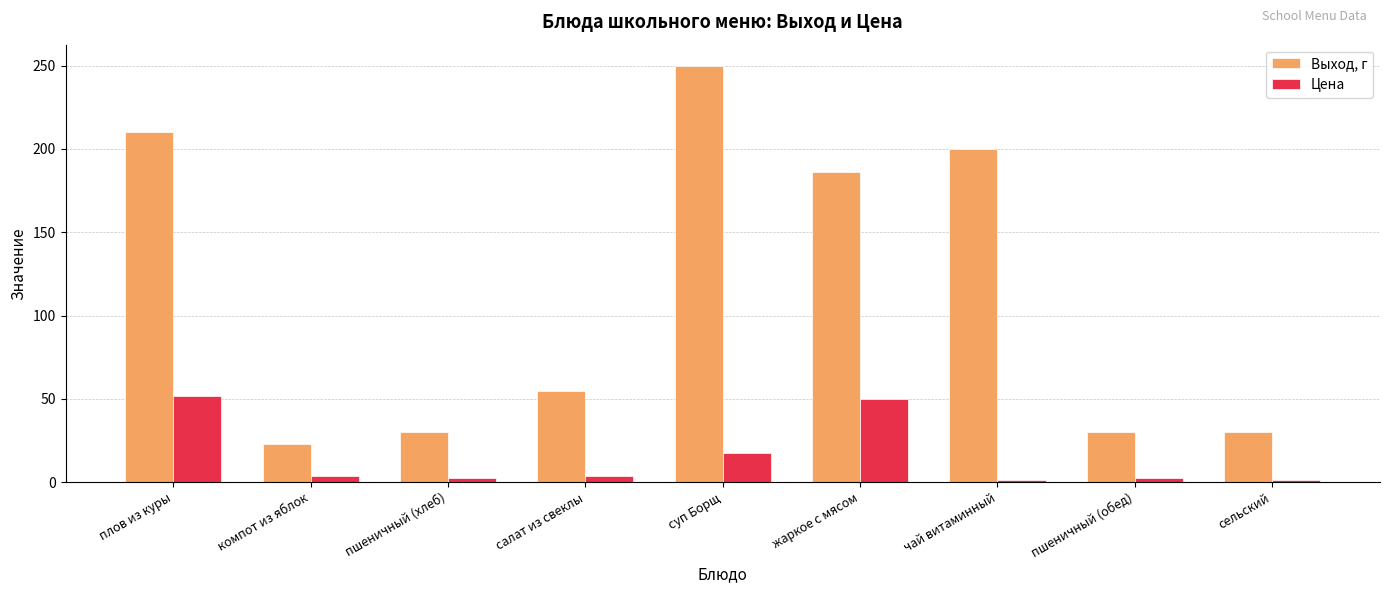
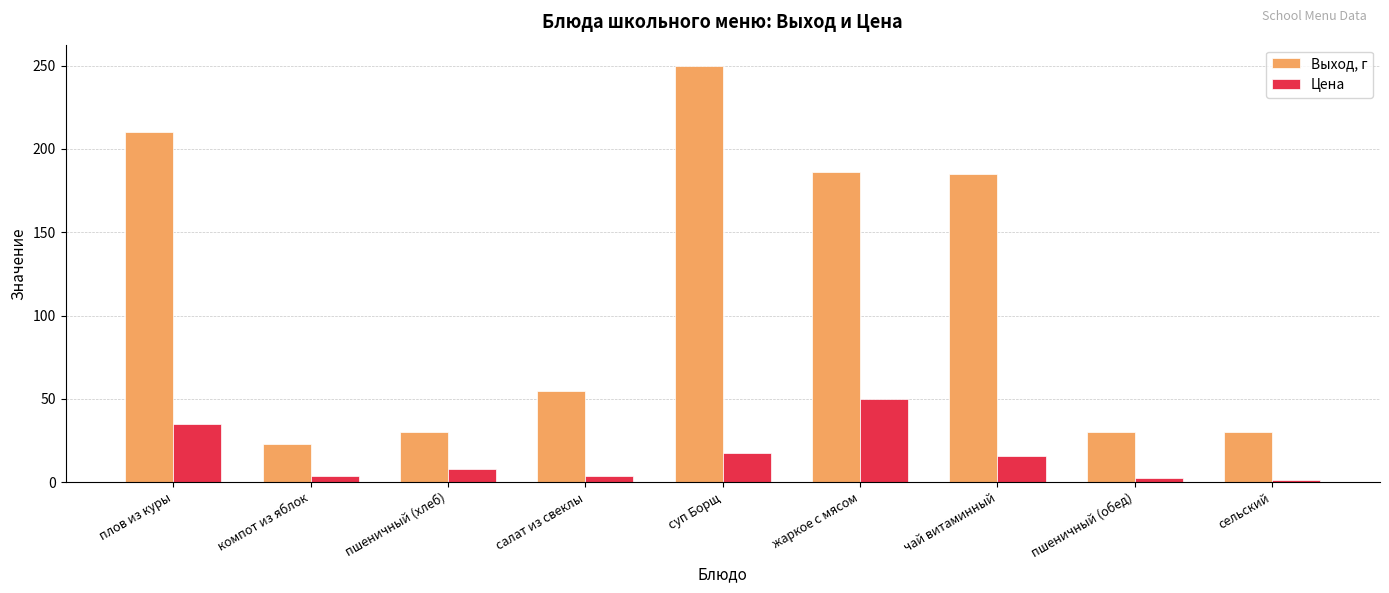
  {
    "Выход, г": {
      "плов из куры": 210,
      "компот из яблок": 23,
      "пшеничный (хлеб)": 30,
      "салат из свеклы": 55,
      "суп Борщ": 250,
      "жаркое с мясом": 186,
-     "чай витаминный": 200,
+     "чай витаминный": 185,
      "пшеничный (обед)": 30,
      "сельский": 30
    },
    "Цена": {
-     "плов из куры": 52,
+     "плов из куры": 35,
      "компот из яблок": 4,
-     "пшеничный (хлеб)": 2,
+     "пшеничный (хлеб)": 8,
      "салат из свеклы": 4,
      "суп Борщ": 17,
      "жаркое с мясом": 50,
-     "чай витаминный": 2,
+     "чай витаминный": 16,
      "пшеничный (обед)": 2,
      "сельский": 2
    }
  }
